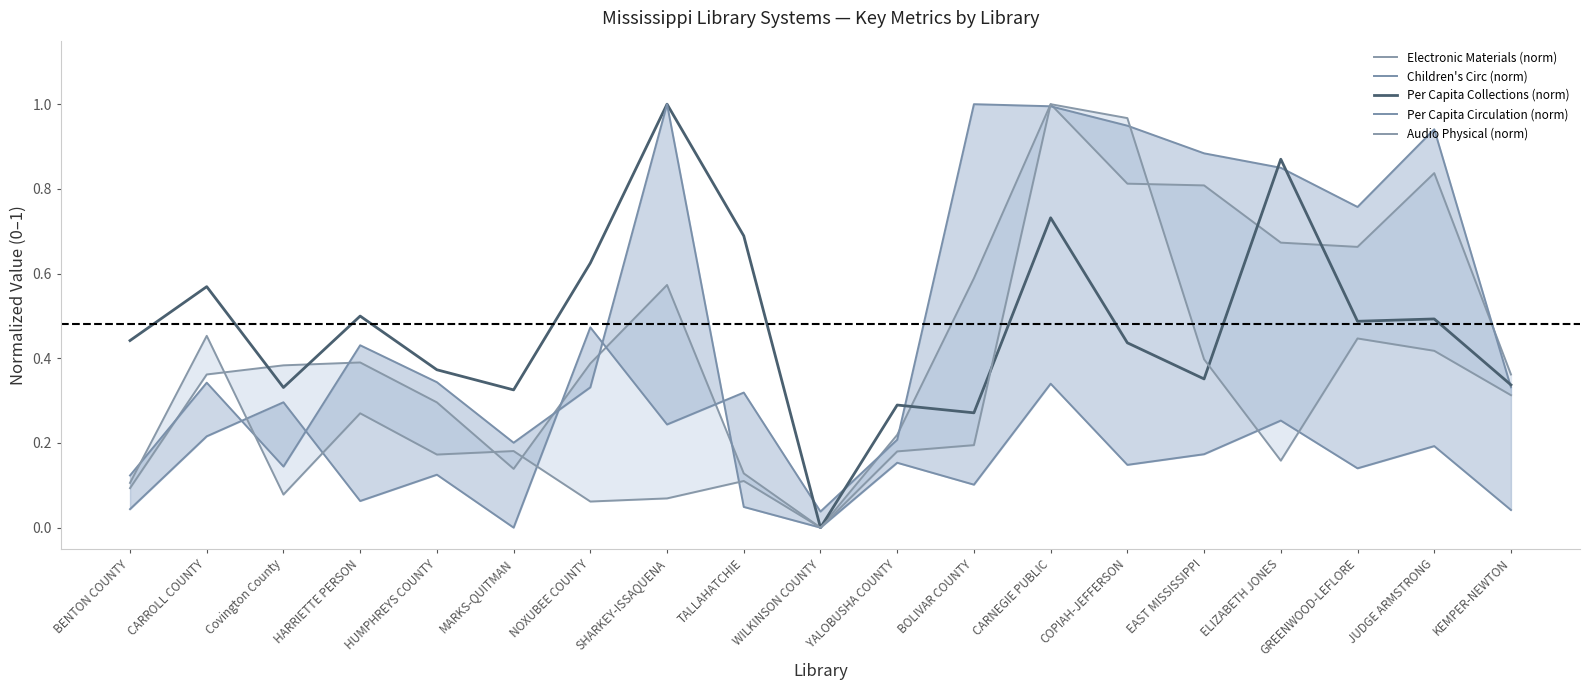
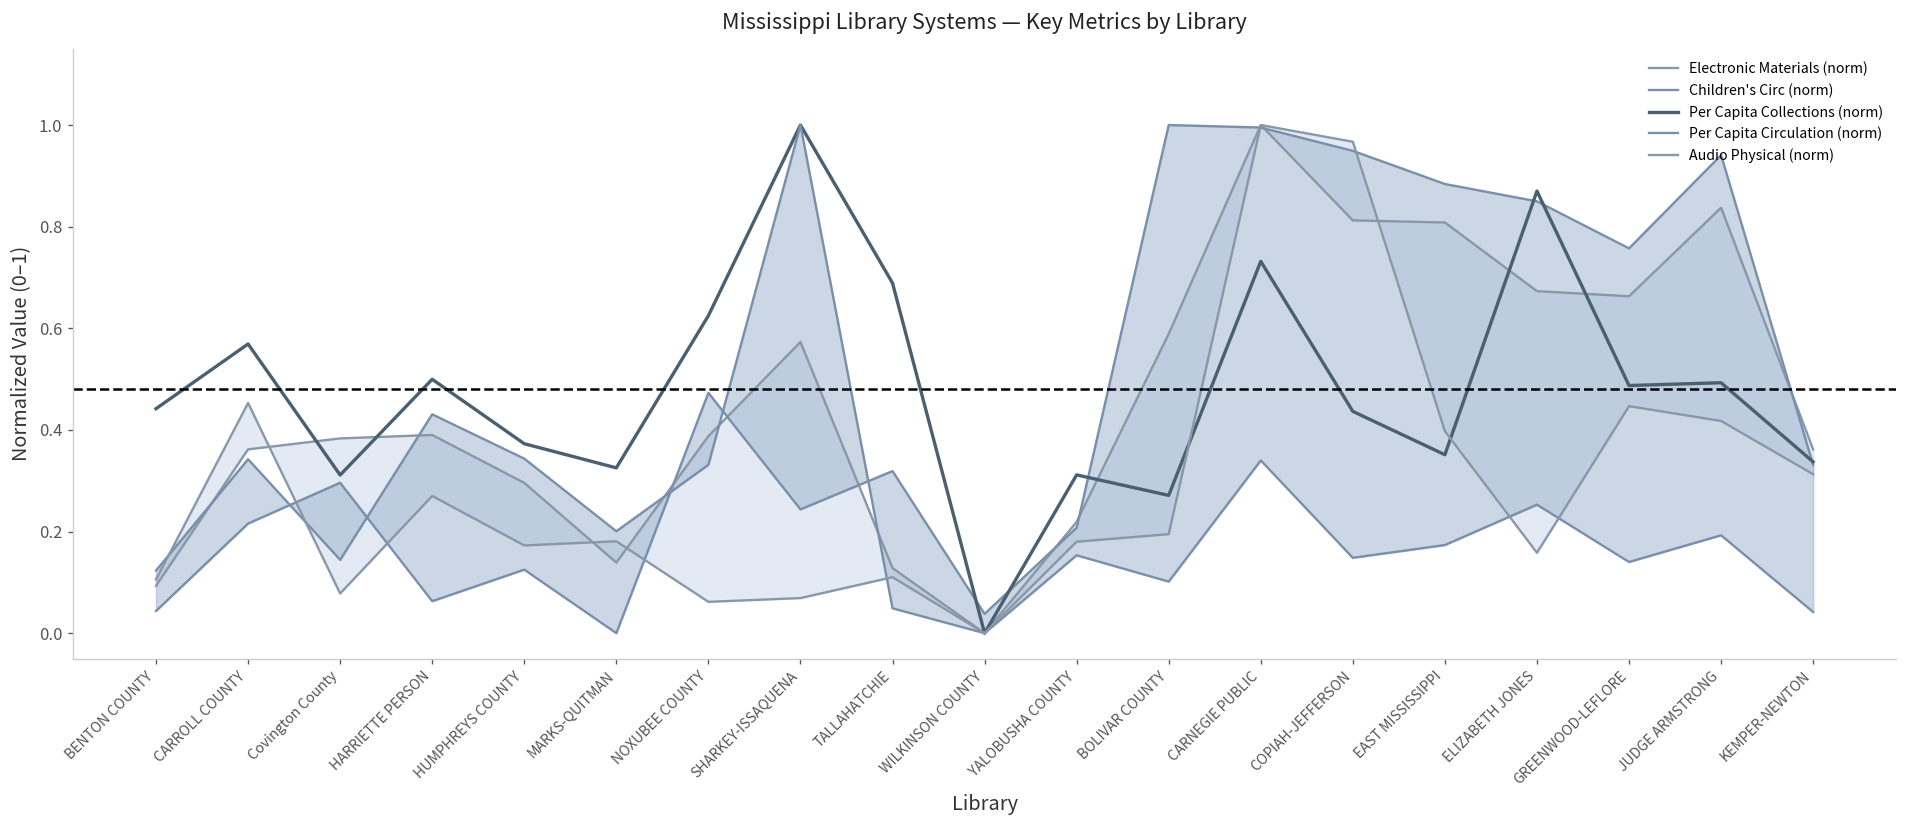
  {
    "Per Capita Collections (norm)": {
      "BENTON COUNTY": 0.44,
      "CARROLL COUNTY": 0.57,
-     "Covington County": 0.33,
+     "Covington County": 0.31,
      "HARRIETTE PERSON": 0.50,
      "HUMPHREYS COUNTY": 0.37,
      "MARKS-QUITMAN": 0.33,
      "NOXUBEE COUNTY": 0.62,
      "TALLAHATCHIE": 0.69,
-     "YALOBUSHA COUNTY": 0.29,
+     "YALOBUSHA COUNTY": 0.31,
      "BOLIVAR COUNTY": 0.27,
      "CARNEGIE PUBLIC": 0.73,
      "COPIAH-JEFFERSON": 0.44,
      "EAST MISSISSIPPI": 0.35,
      "ELIZABETH JONES": 0.87,
      "GREENWOOD-LEFLORE": 0.49,
      "JUDGE ARMSTRONG": 0.49
    }
  }
